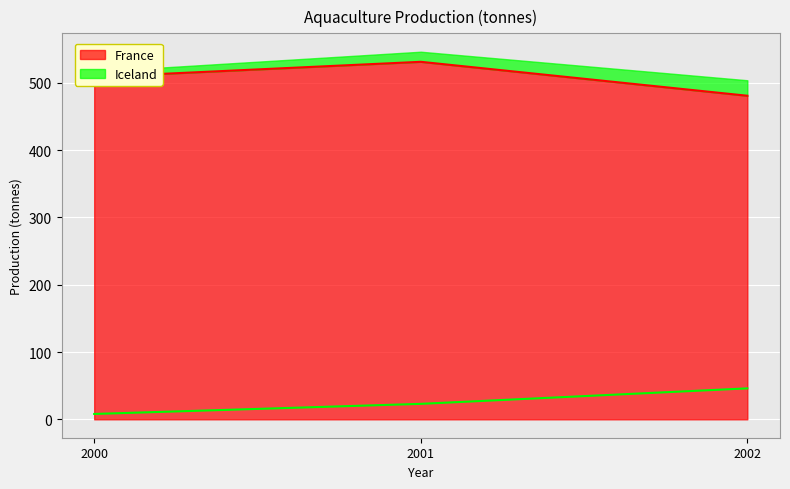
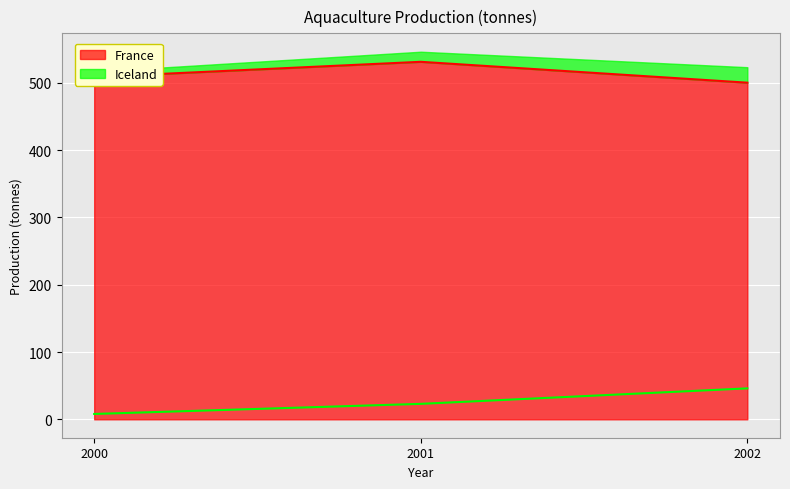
  {
    "France": {
      "2001": 530,
-     "2002": 480
+     "2002": 500
    }
  }
